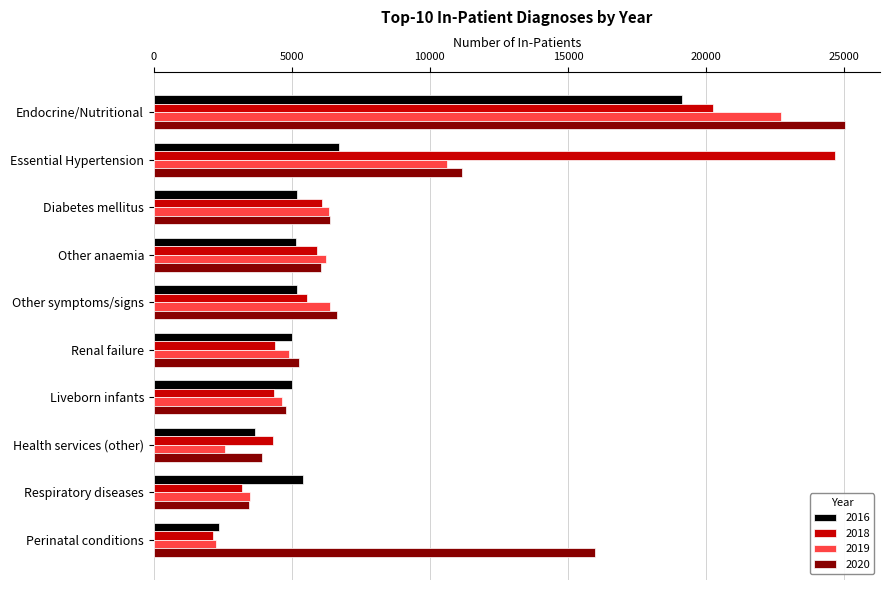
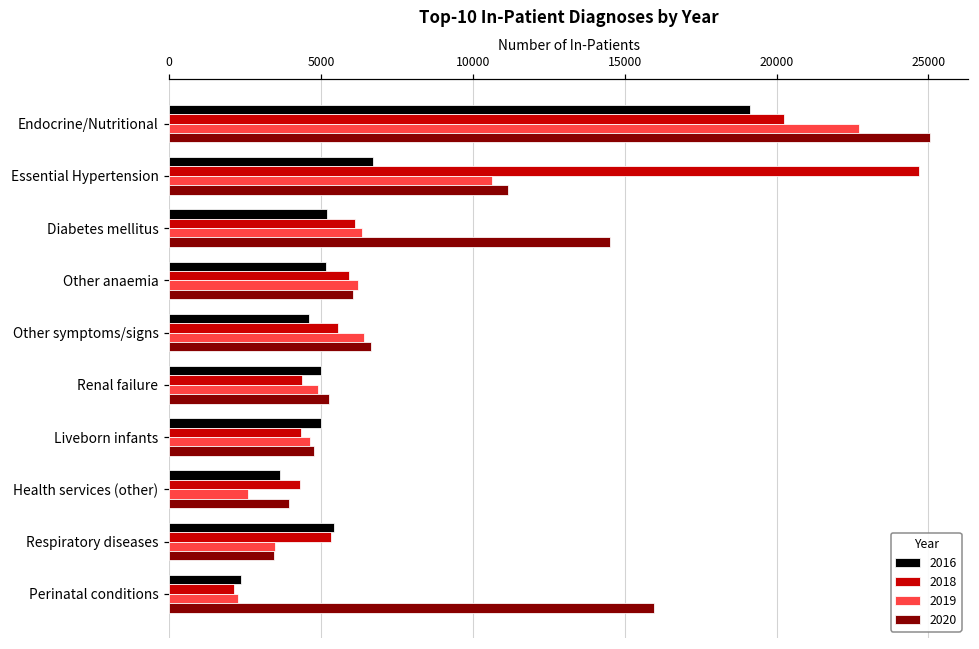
  {
    "2016": {
      "Endocrine/Nutritional": 19100,
      "Essential Hypertension": 6700,
      "Diabetes mellitus": 5200,
      "Other anaemia": 5200,
-     "Other symptoms/signs": 5200,
+     "Other symptoms/signs": 4600,
      "Renal failure": 5000,
      "Liveborn infants": 5000,
      "Health services (other)": 3700,
      "Respiratory diseases": 5400,
      "Perinatal conditions": 2400
    },
    "2018": {
      "Endocrine/Nutritional": 20300,
      "Essential Hypertension": 24700,
      "Diabetes mellitus": 6100,
      "Other anaemia": 5900,
      "Other symptoms/signs": 5500,
      "Renal failure": 4400,
      "Liveborn infants": 4300,
      "Health services (other)": 4300,
-     "Respiratory diseases": 3200,
+     "Respiratory diseases": 5300,
      "Perinatal conditions": 2100
    },
    "2019": {
      "Endocrine/Nutritional": 22700,
      "Essential Hypertension": 10600,
      "Diabetes mellitus": 6400,
      "Other anaemia": 6200,
      "Other symptoms/signs": 6400,
      "Renal failure": 4900,
      "Liveborn infants": 4700,
      "Health services (other)": 2600,
      "Respiratory diseases": 3500,
      "Perinatal conditions": 2300
    },
    "2020": {
      "Endocrine/Nutritional": 25100,
      "Essential Hypertension": 11200,
-     "Diabetes mellitus": 6400,
+     "Diabetes mellitus": 14500,
      "Other anaemia": 6000,
      "Other symptoms/signs": 6600,
      "Renal failure": 5300,
      "Liveborn infants": 4800,
      "Health services (other)": 3900,
      "Respiratory diseases": 3500,
      "Perinatal conditions": 16000
    }
  }
